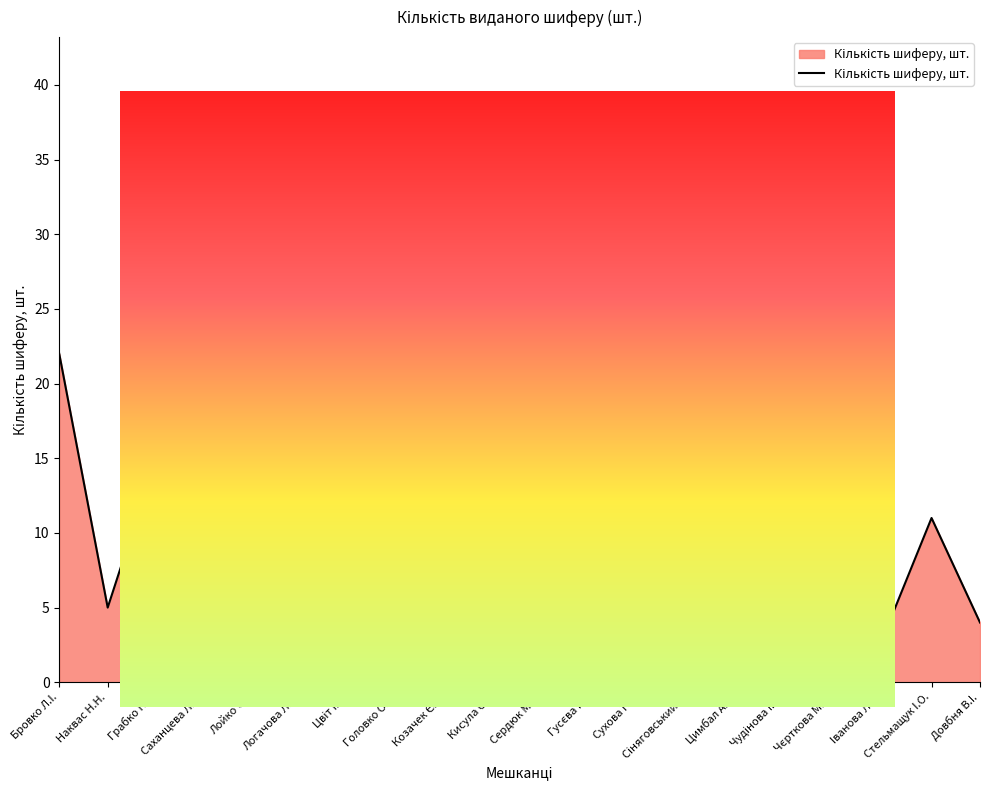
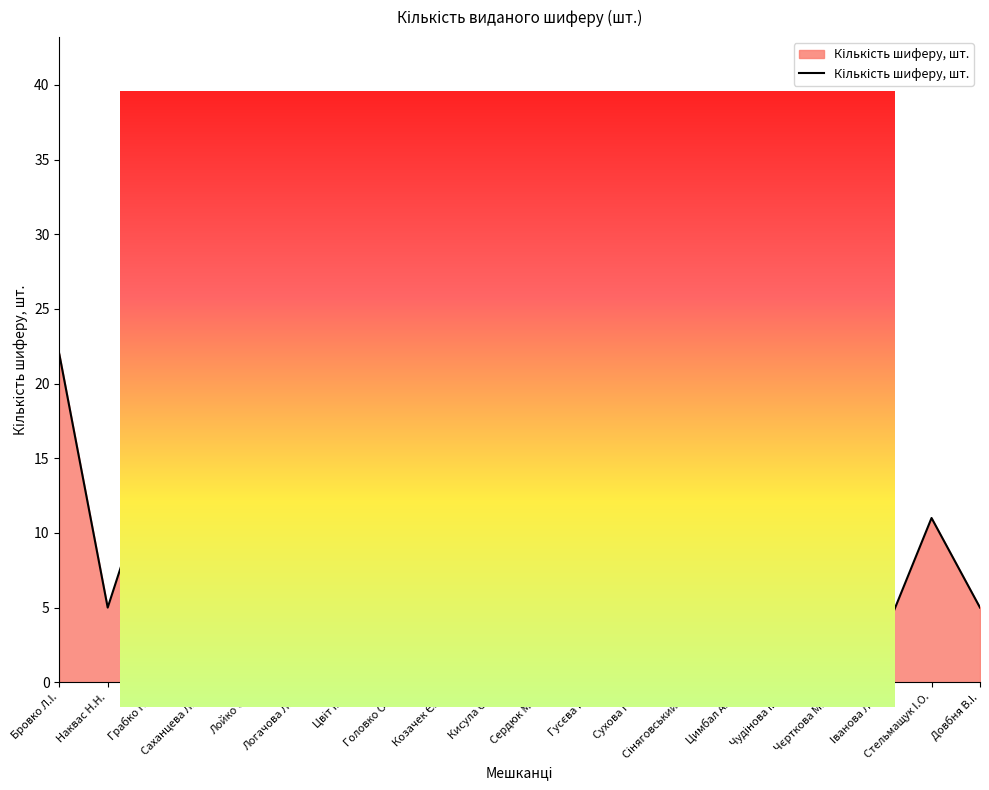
  {
    "Кількість виданого шиферу (шт.)": {
      "Бровко Л.І.": 22,
      "Наквас Н.Н.": 5,
      "Грабко Н.І.": 15,
      "Саханцева Л.Л.": 20,
      "Логачова Л.В.": 20,
      "Сіняговський В.": 2,
      "Чєрткова М.Є.": 3,
      "Стельмащук І.О.": 11,
-     "Довбня В.І.": 4
+     "Довбня В.І.": 5
    }
  }
